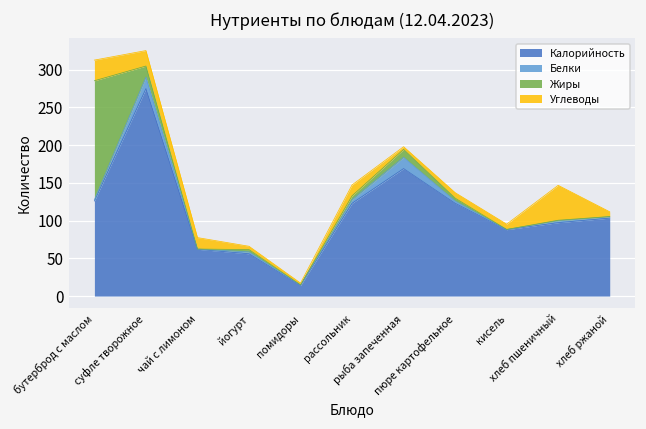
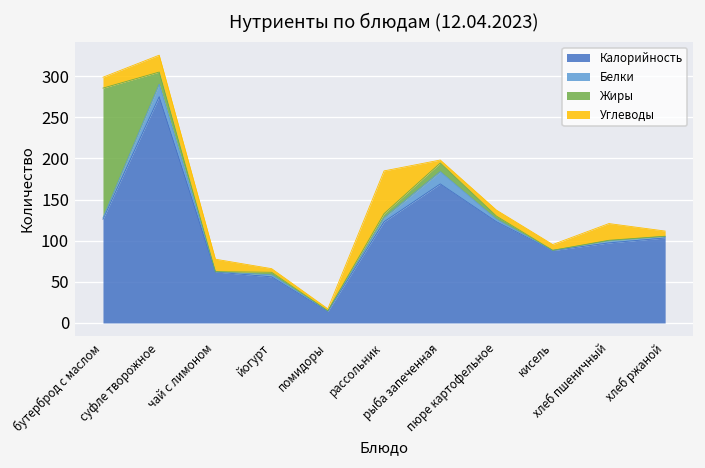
  {
    "Жиры": {
      "бутерброд с маслом": 160,
      "суфле творожное": 10,
      "рассольник": 10,
      "пюре картофельное": 0
    },
    "Углеводы": {
-     "бутерброд с маслом": 30,
+     "бутерброд с маслом": 10,
      "суфле творожное": 20,
      "чай с лимоном": 20,
      "йогурт": 0,
-     "рассольник": 10,
+     "рассольник": 50,
      "пюре картофельное": 10,
      "кисель": 10,
-     "хлеб пшеничный": 50,
+     "хлеб пшеничный": 20,
      "хлеб ржаной": 10
    }
  }
